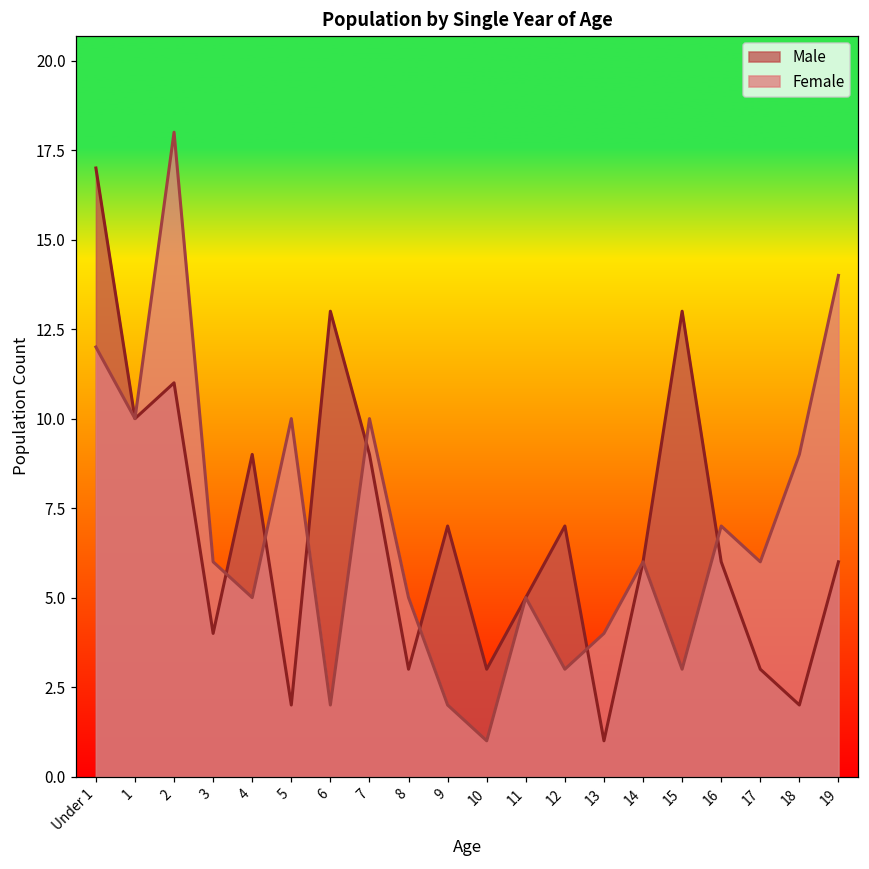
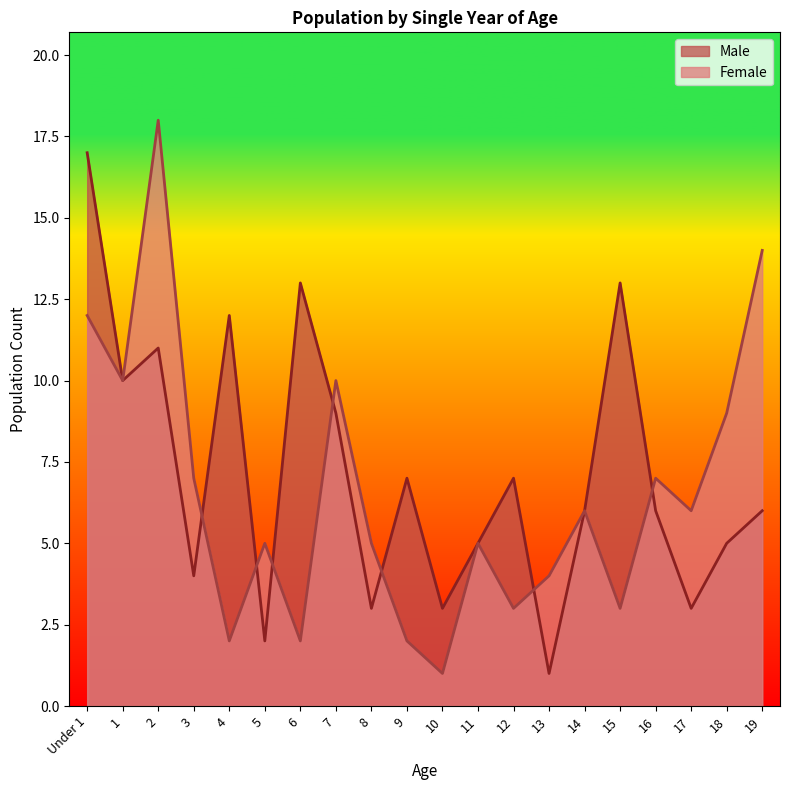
  {
    "Male": {
      "Under 1": 17,
      "2": 11,
      "3": 4,
-     "4": 9,
+     "4": 12,
      "5": 2,
      "6": 13,
      "7": 9,
      "8": 3,
      "9": 7,
      "10": 3,
      "12": 7,
      "13": 1,
      "15": 13,
      "16": 6,
      "17": 3,
-     "18": 2,
+     "18": 5,
      "19": 6
    },
    "Female": {
      "Under 1": 12,
      "2": 18,
-     "3": 6,
-     "4": 5,
-     "5": 10,
+     "3": 7,
+     "4": 2,
+     "5": 5,
      "6": 2,
      "7": 10,
      "8": 5,
      "9": 2,
      "10": 1,
      "12": 3,
      "13": 4,
      "15": 3,
      "16": 7,
      "17": 6,
      "18": 9,
      "19": 14
    }
  }
